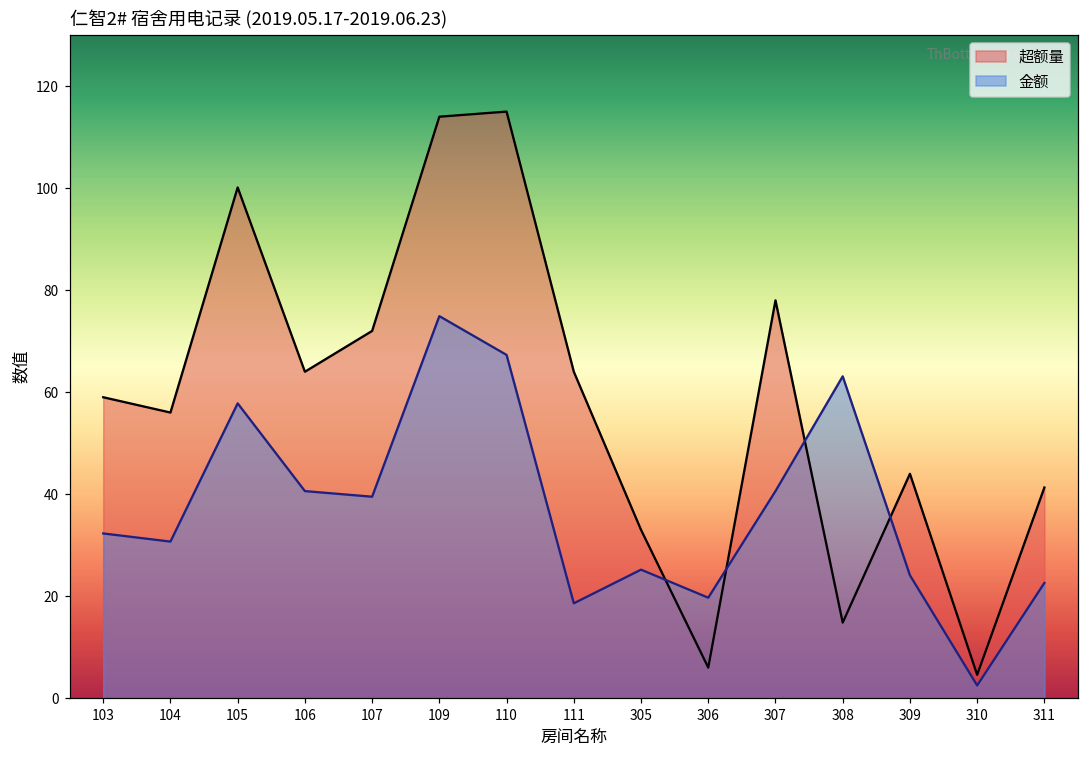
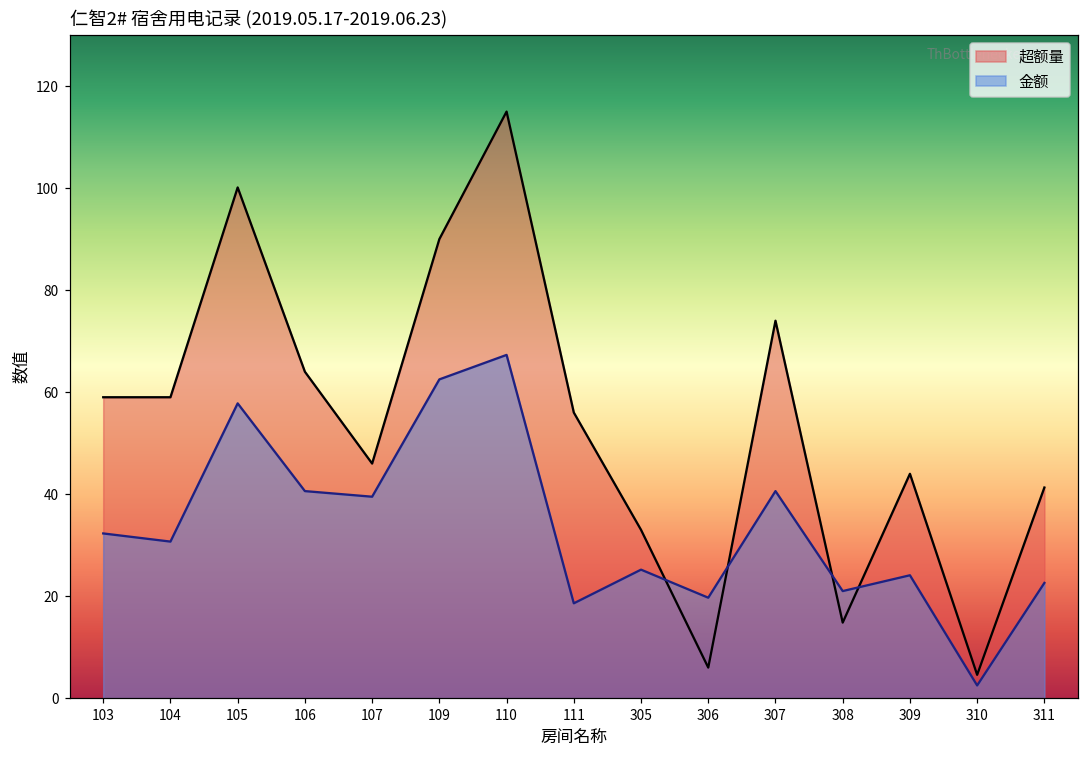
  {
    "超额量": {
      "103": 59,
-     "104": 56,
+     "104": 59,
      "105": 100,
      "106": 64,
-     "107": 72,
-     "109": 114,
+     "107": 46,
+     "109": 90,
      "110": 115,
-     "111": 64,
+     "111": 56,
      "305": 33,
      "306": 6,
-     "307": 78,
+     "307": 74,
      "308": 15,
      "309": 44,
      "310": 5,
      "311": 41
    },
    "金额": {
      "103": 32,
      "104": 31,
      "105": 58,
      "106": 41,
      "107": 40,
-     "109": 75,
+     "109": 63,
      "110": 67,
      "111": 19,
      "305": 25,
      "306": 20,
      "307": 41,
-     "308": 63,
+     "308": 21,
      "309": 24,
      "310": 3,
      "311": 23
    }
  }
